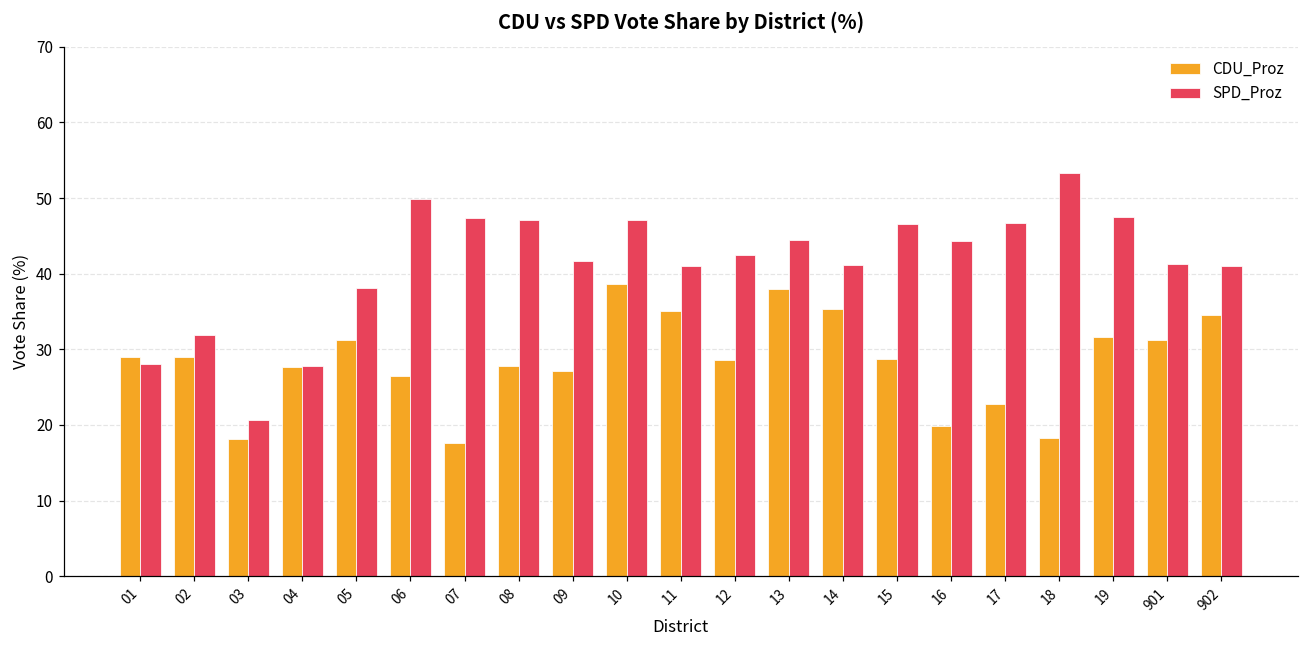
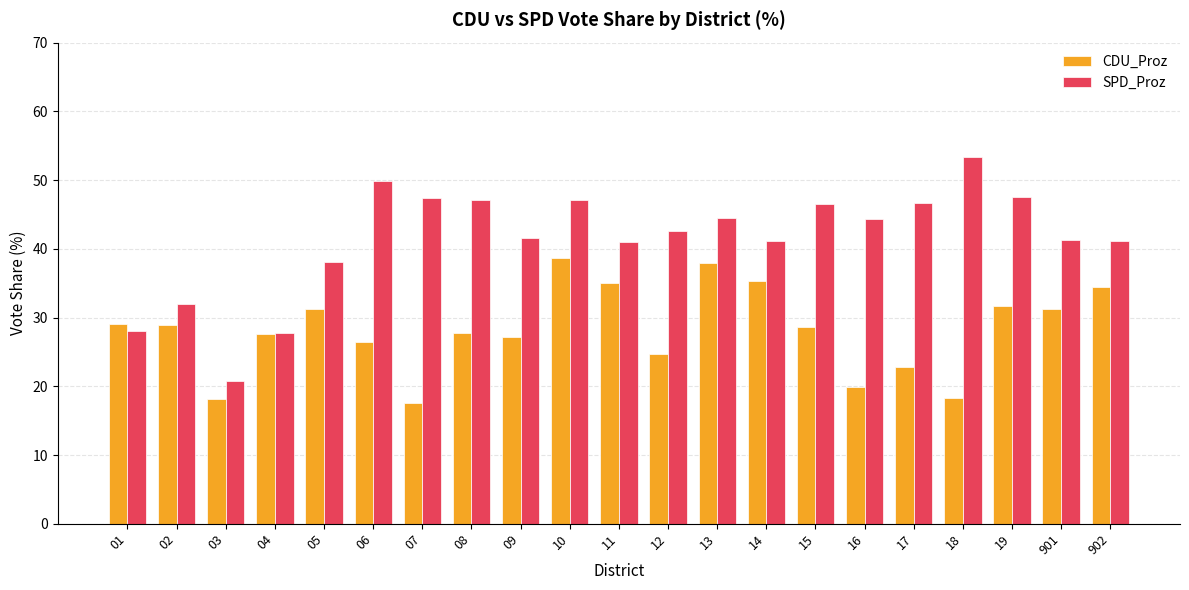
  {
    "CDU_Proz": {
      "01": 29,
      "02": 29,
      "03": 18,
      "04": 28,
      "05": 31,
      "06": 26,
      "07": 18,
      "08": 28,
      "09": 27,
      "10": 39,
      "11": 35,
-     "12": 29,
+     "12": 25,
      "13": 38,
      "14": 35,
      "15": 29,
      "16": 20,
      "17": 23,
      "18": 18,
      "19": 32,
      "901": 31,
      "902": 35
    },
    "SPD_Proz": {
      "01": 28,
      "02": 32,
      "03": 21,
      "04": 28,
      "05": 38,
      "06": 50,
      "07": 47,
      "08": 47,
      "09": 42,
      "10": 47,
      "11": 41,
      "12": 43,
      "13": 45,
      "14": 41,
      "15": 47,
      "16": 44,
      "17": 47,
      "18": 53,
      "19": 48,
      "901": 41,
      "902": 41
    }
  }
